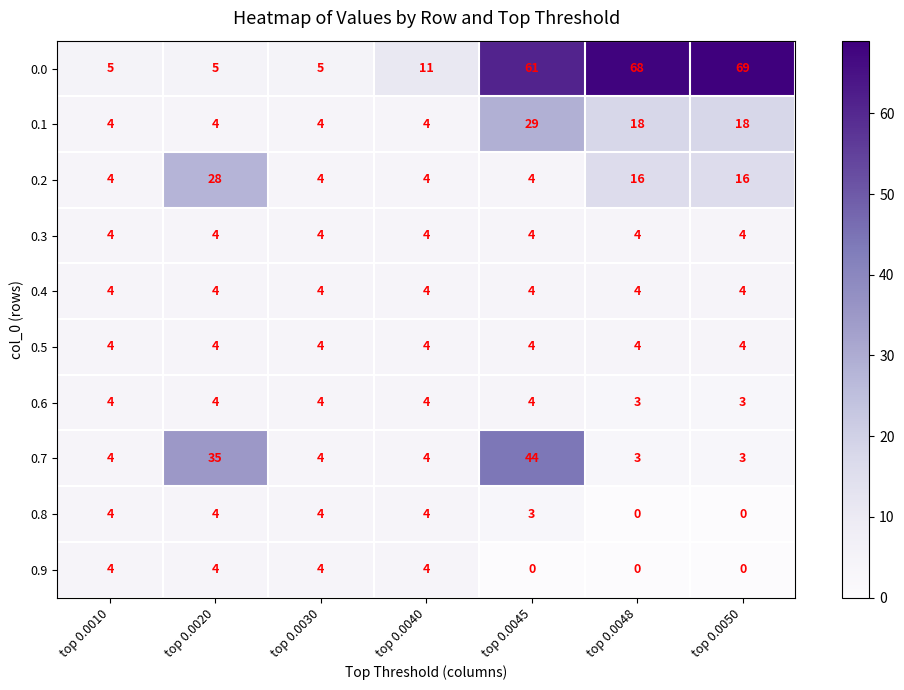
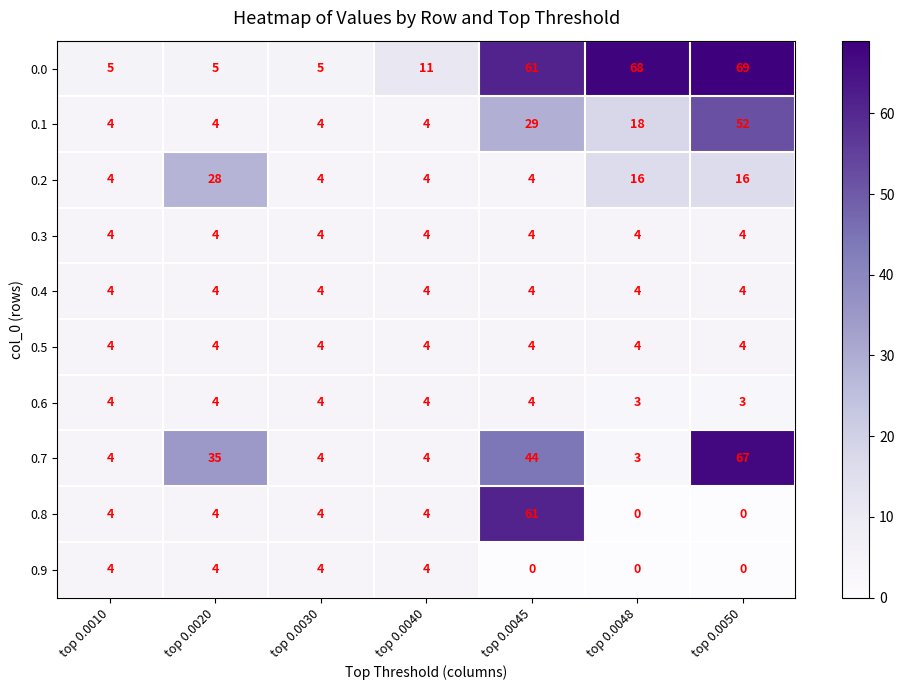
  {
    "0.0": {
      "top 0.0010": 5,
      "top 0.0020": 5,
      "top 0.0030": 5,
      "top 0.0040": 11,
      "top 0.0045": 61,
      "top 0.0048": 68,
      "top 0.0050": 69
    },
    "0.1": {
      "top 0.0010": 4,
      "top 0.0020": 4,
      "top 0.0030": 4,
      "top 0.0040": 4,
      "top 0.0045": 29,
      "top 0.0048": 18,
-     "top 0.0050": 18
+     "top 0.0050": 52
    },
    "0.2": {
      "top 0.0010": 4,
      "top 0.0020": 28,
      "top 0.0030": 4,
      "top 0.0040": 4,
      "top 0.0045": 4,
      "top 0.0048": 16,
      "top 0.0050": 16
    },
    "0.3": {
      "top 0.0010": 4,
      "top 0.0020": 4,
      "top 0.0030": 4,
      "top 0.0040": 4,
      "top 0.0045": 4,
      "top 0.0048": 4,
      "top 0.0050": 4
    },
    "0.4": {
      "top 0.0010": 4,
      "top 0.0020": 4,
      "top 0.0030": 4,
      "top 0.0040": 4,
      "top 0.0045": 4,
      "top 0.0048": 4,
      "top 0.0050": 4
    },
    "0.5": {
      "top 0.0010": 4,
      "top 0.0020": 4,
      "top 0.0030": 4,
      "top 0.0040": 4,
      "top 0.0045": 4,
      "top 0.0048": 4,
      "top 0.0050": 4
    },
    "0.6": {
      "top 0.0010": 4,
      "top 0.0020": 4,
      "top 0.0030": 4,
      "top 0.0040": 4,
      "top 0.0045": 4,
      "top 0.0048": 3,
      "top 0.0050": 3
    },
    "0.7": {
      "top 0.0010": 4,
      "top 0.0020": 35,
      "top 0.0030": 4,
      "top 0.0040": 4,
      "top 0.0045": 44,
      "top 0.0048": 3,
-     "top 0.0050": 3
+     "top 0.0050": 67
    },
    "0.8": {
      "top 0.0010": 4,
      "top 0.0020": 4,
      "top 0.0030": 4,
      "top 0.0040": 4,
-     "top 0.0045": 3,
+     "top 0.0045": 61,
      "top 0.0048": 0,
      "top 0.0050": 0
    },
    "0.9": {
      "top 0.0010": 4,
      "top 0.0020": 4,
      "top 0.0030": 4,
      "top 0.0040": 4,
      "top 0.0045": 0,
      "top 0.0048": 0,
      "top 0.0050": 0
    }
  }
